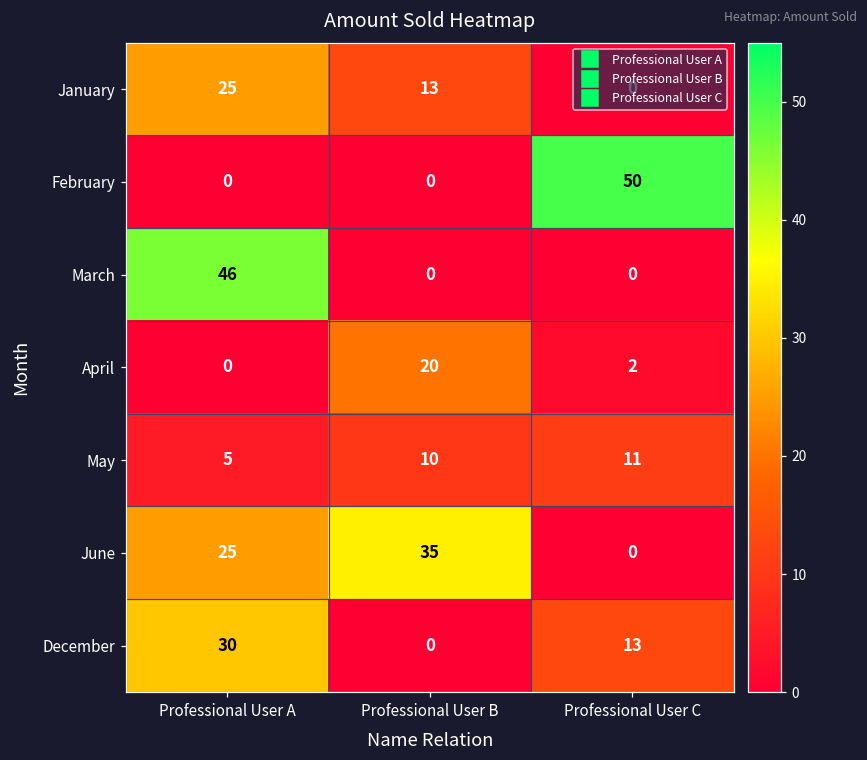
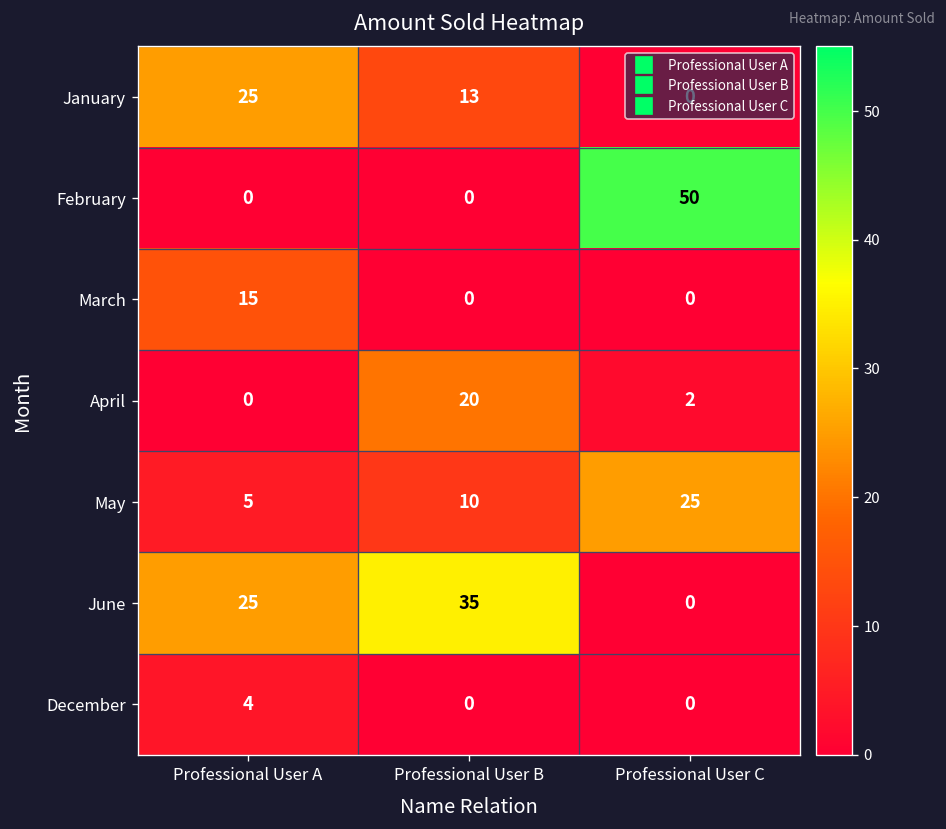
  {
    "January": {
      "Professional User A": 25,
      "Professional User B": 13
    },
    "February": {
      "Professional User A": 0,
      "Professional User B": 0,
      "Professional User C": 50
    },
    "March": {
-     "Professional User A": 46,
+     "Professional User A": 15,
      "Professional User B": 0,
      "Professional User C": 0
    },
    "April": {
      "Professional User A": 0,
      "Professional User B": 20,
      "Professional User C": 2
    },
    "May": {
      "Professional User A": 5,
      "Professional User B": 10,
-     "Professional User C": 11
+     "Professional User C": 25
    },
    "June": {
      "Professional User A": 25,
      "Professional User B": 35,
      "Professional User C": 0
    },
    "December": {
-     "Professional User A": 30,
+     "Professional User A": 4,
      "Professional User B": 0,
-     "Professional User C": 13
+     "Professional User C": 0
    }
  }
